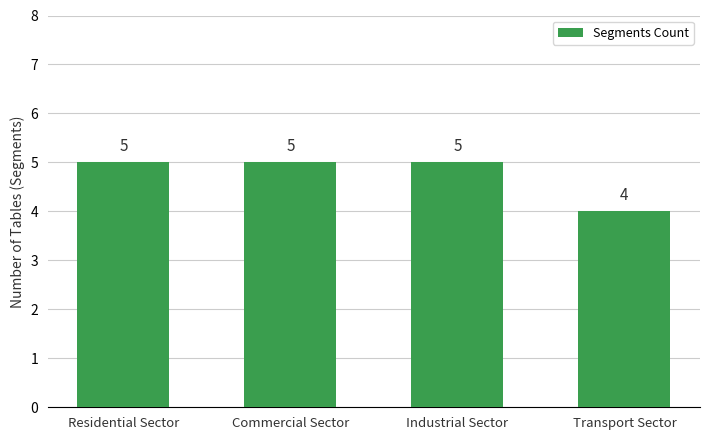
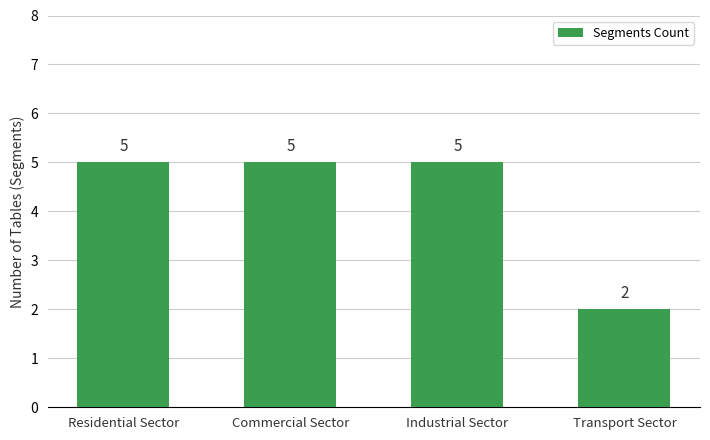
  {
    "Residential Sector": 5,
    "Commercial Sector": 5,
    "Industrial Sector": 5,
-   "Transport Sector": 4
+   "Transport Sector": 2
  }
